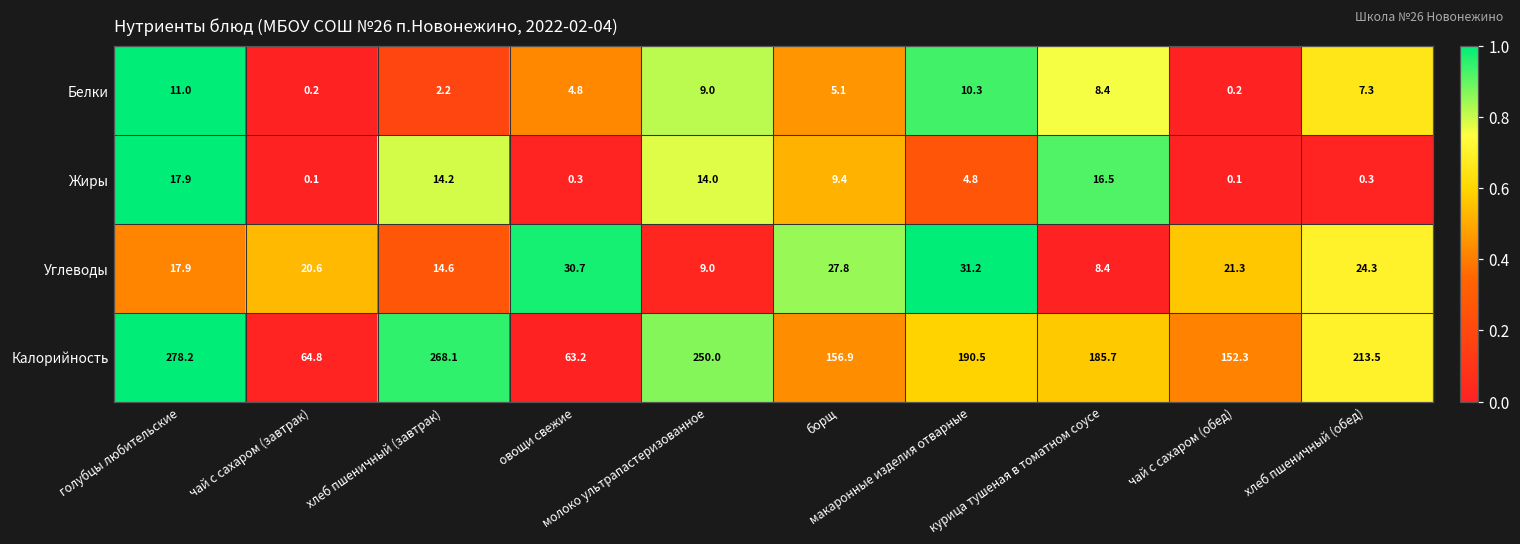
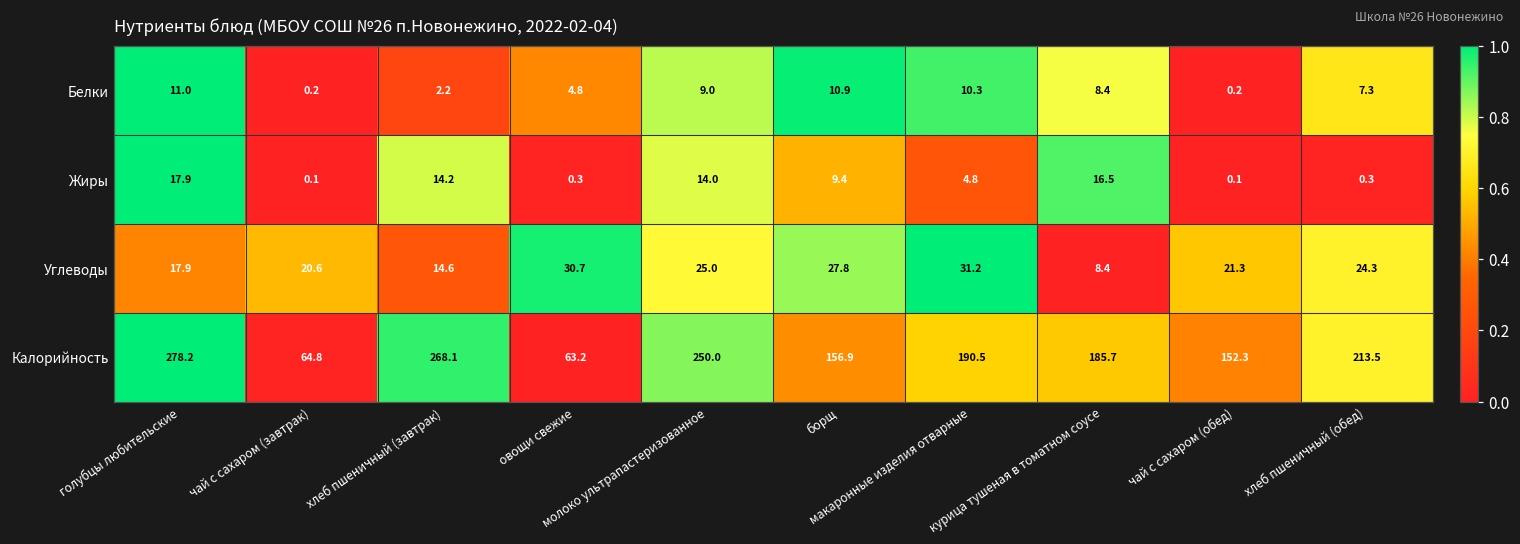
  {
    "Белки": {
      "голубцы любительские": 11.0,
      "чай с сахаром (завтрак)": 0.2,
      "хлеб пшеничный (завтрак)": 2.2,
      "овощи свежие": 4.8,
      "молоко ультрапастеризованное": 9.0,
-     "борщ": 5.1,
+     "борщ": 10.9,
      "макаронные изделия отварные": 10.3,
      "курица тушеная в томатном соусе": 8.4,
      "чай с сахаром (обед)": 0.2,
      "хлеб пшеничный (обед)": 7.3
    },
    "Жиры": {
      "голубцы любительские": 17.9,
      "чай с сахаром (завтрак)": 0.1,
      "хлеб пшеничный (завтрак)": 14.2,
      "овощи свежие": 0.3,
      "молоко ультрапастеризованное": 14.0,
      "борщ": 9.4,
      "макаронные изделия отварные": 4.8,
      "курица тушеная в томатном соусе": 16.5,
      "чай с сахаром (обед)": 0.1,
      "хлеб пшеничный (обед)": 0.3
    },
    "Углеводы": {
      "голубцы любительские": 17.9,
      "чай с сахаром (завтрак)": 20.6,
      "хлеб пшеничный (завтрак)": 14.6,
      "овощи свежие": 30.7,
-     "молоко ультрапастеризованное": 9.0,
+     "молоко ультрапастеризованное": 25.0,
      "борщ": 27.8,
      "макаронные изделия отварные": 31.2,
      "курица тушеная в томатном соусе": 8.4,
      "чай с сахаром (обед)": 21.3,
      "хлеб пшеничный (обед)": 24.3
    },
    "Калорийность": {
      "голубцы любительские": 278.2,
      "чай с сахаром (завтрак)": 64.8,
      "хлеб пшеничный (завтрак)": 268.1,
      "овощи свежие": 63.2,
      "молоко ультрапастеризованное": 250.0,
      "борщ": 156.9,
      "макаронные изделия отварные": 190.5,
      "курица тушеная в томатном соусе": 185.7,
      "чай с сахаром (обед)": 152.3,
      "хлеб пшеничный (обед)": 213.5
    }
  }
